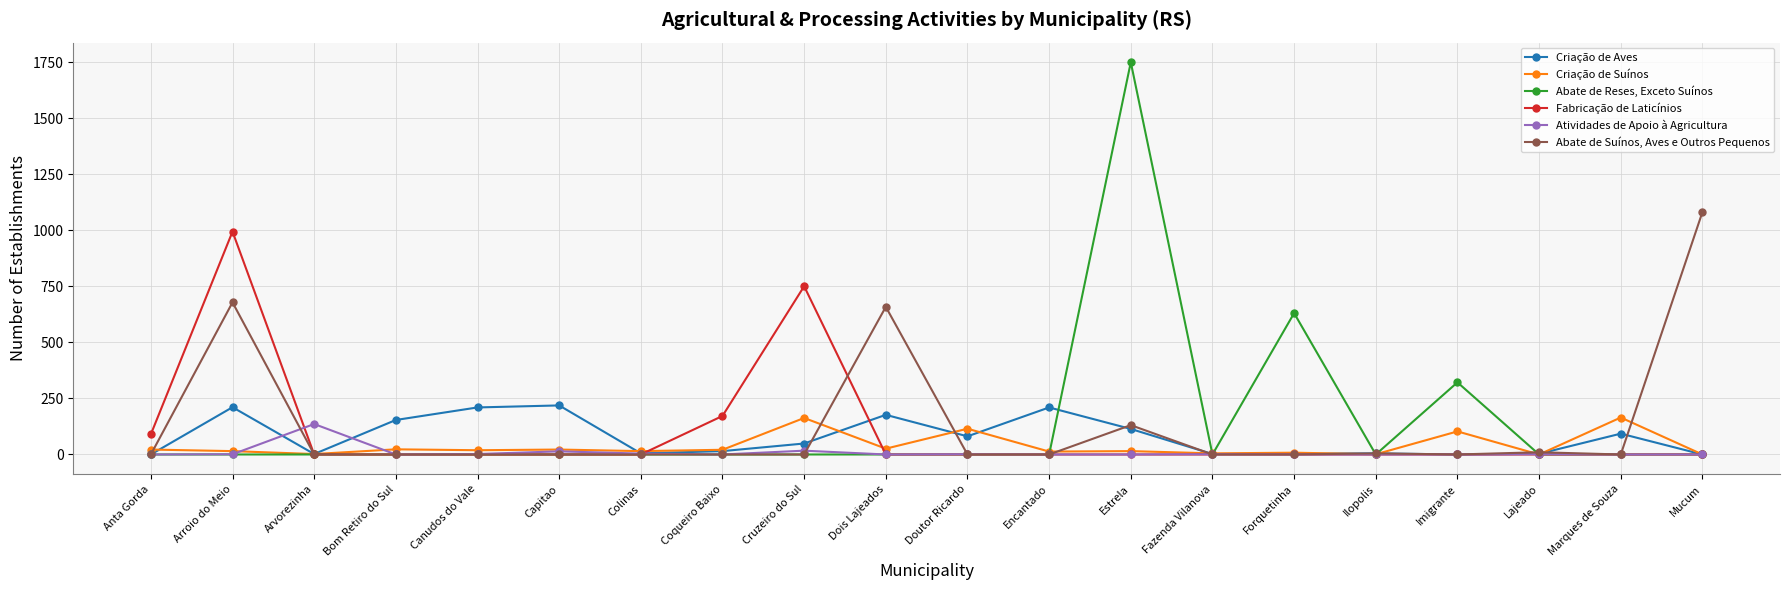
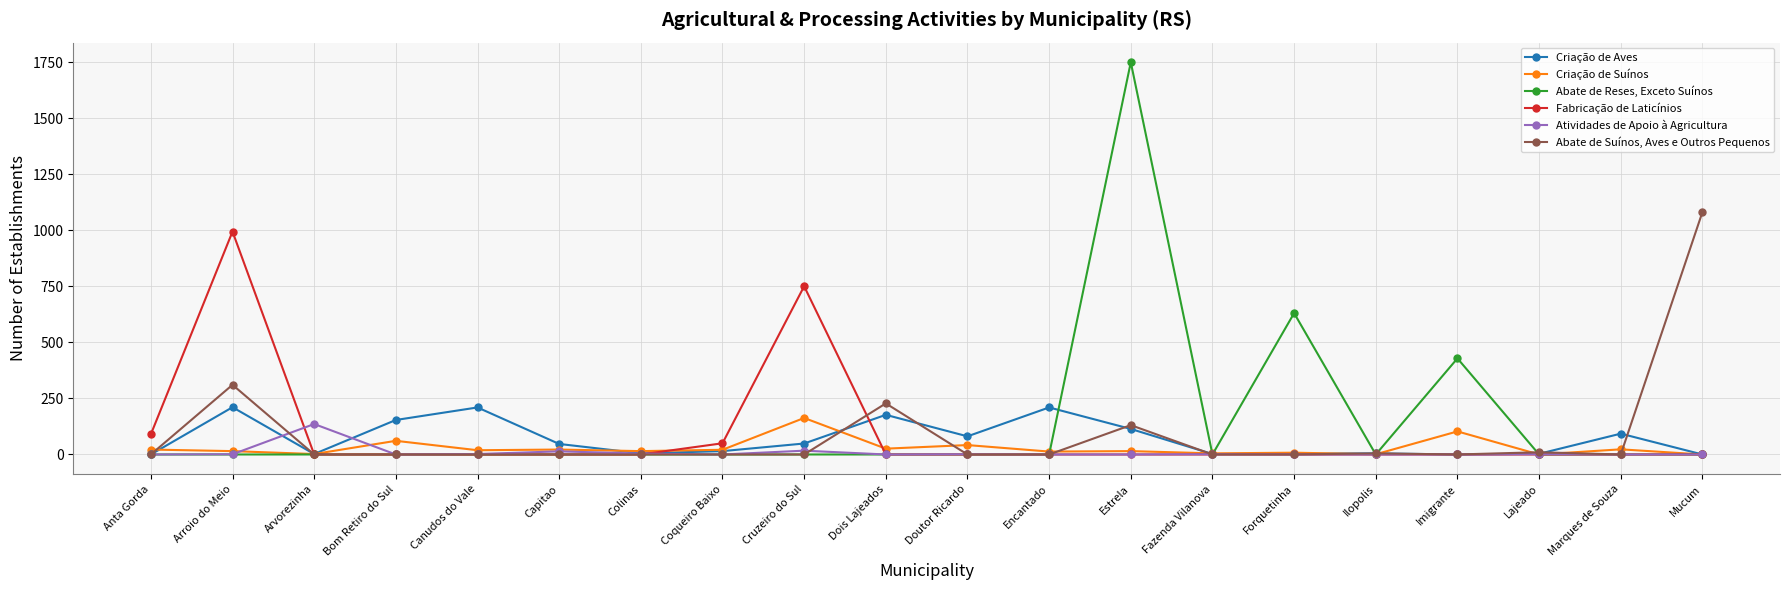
  {
    "Criação de Aves": {
      "Arroio do Meio": 210,
      "Bom Retiro do Sul": 150,
      "Canudos do Vale": 210,
-     "Capitao": 220,
+     "Capitao": 50,
      "Cruzeiro do Sul": 50,
      "Dois Lajeados": 180,
      "Doutor Ricardo": 80,
      "Encantado": 210,
      "Estrela": 110,
      "Marques de Souza": 90
    },
    "Criação de Suínos": {
      "Anta Gorda": 20,
      "Arroio do Meio": 20,
-     "Bom Retiro do Sul": 20,
+     "Bom Retiro do Sul": 60,
      "Canudos do Vale": 20,
      "Cruzeiro do Sul": 160,
      "Dois Lajeados": 30,
-     "Doutor Ricardo": 120,
+     "Doutor Ricardo": 40,
      "Encantado": 10,
      "Estrela": 20,
      "Imigrante": 100,
-     "Marques de Souza": 170
+     "Marques de Souza": 20
    },
    "Abate de Reses, Exceto Suínos": {
      "Estrela": 1750,
      "Forquetinha": 630,
-     "Imigrante": 320
+     "Imigrante": 430
    },
    "Fabricação de Laticínios": {
      "Anta Gorda": 90,
      "Arroio do Meio": 1000,
-     "Coqueiro Baixo": 170,
+     "Coqueiro Baixo": 50,
      "Cruzeiro do Sul": 750
    },
    "Atividades de Apoio à Agricultura": {
      "Arvorezinha": 140,
      "Cruzeiro do Sul": 20
    },
    "Abate de Suínos, Aves e Outros Pequenos": {
-     "Arroio do Meio": 680,
-     "Dois Lajeados": 660,
+     "Arroio do Meio": 310,
+     "Dois Lajeados": 230,
      "Estrela": 130,
      "Mucum": 1080
    }
  }
